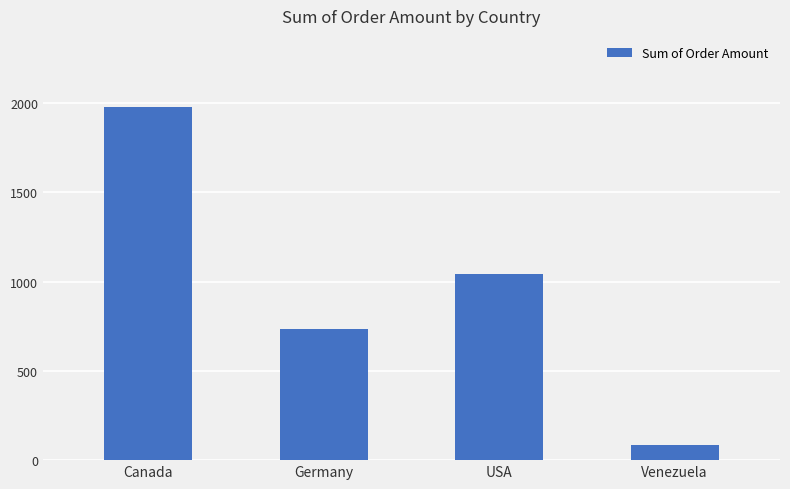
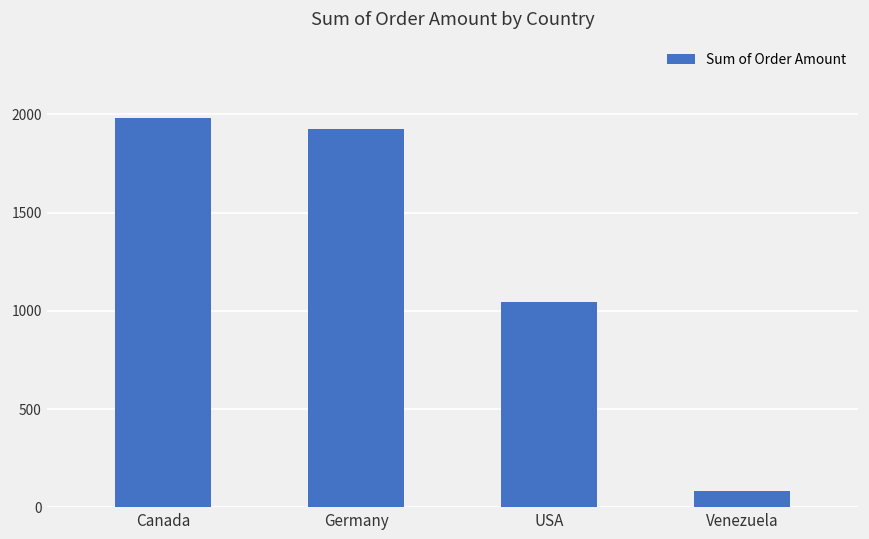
  {
    "Canada": 1980,
-   "Germany": 740,
+   "Germany": 1930,
    "USA": 1040,
    "Venezuela": 80
  }
